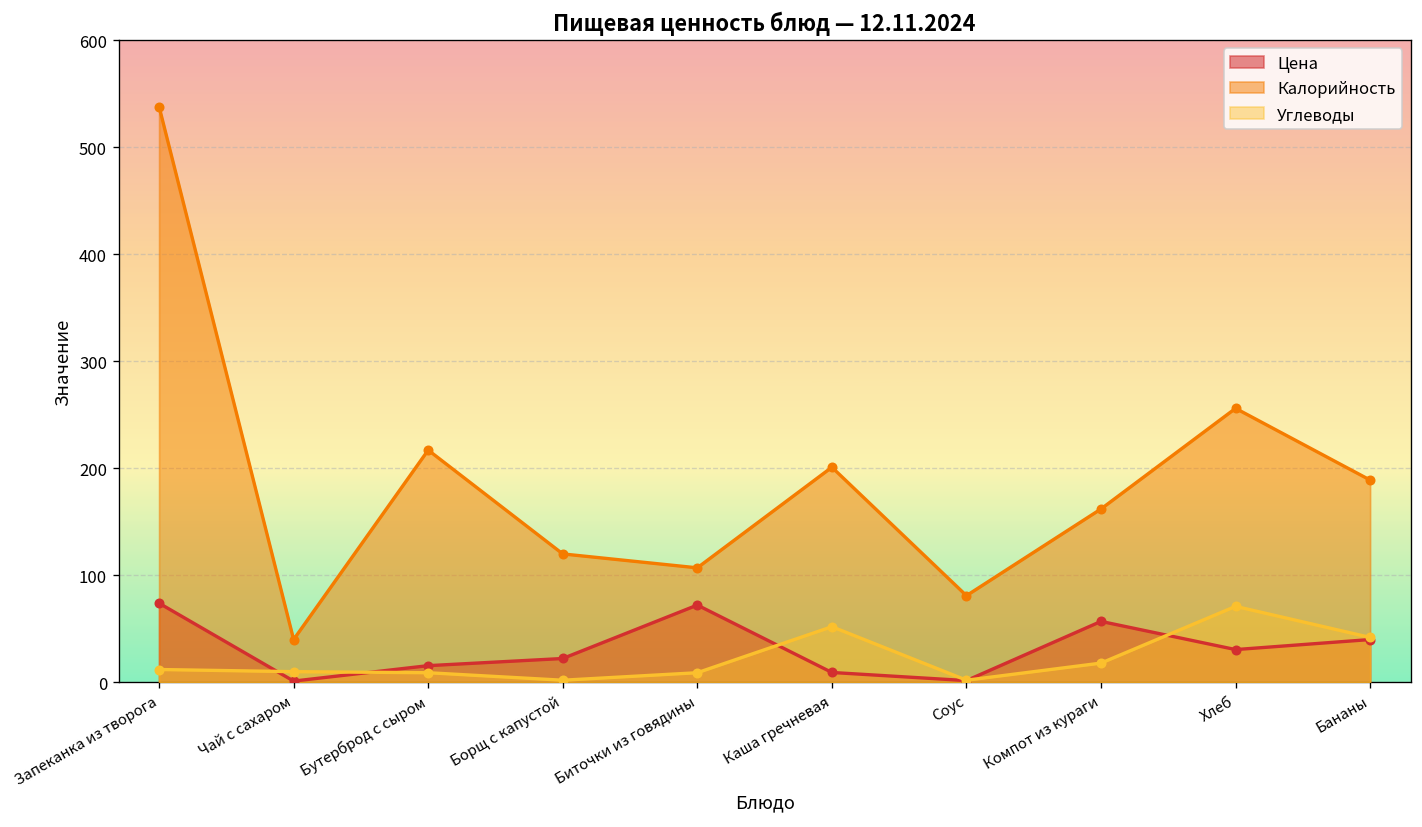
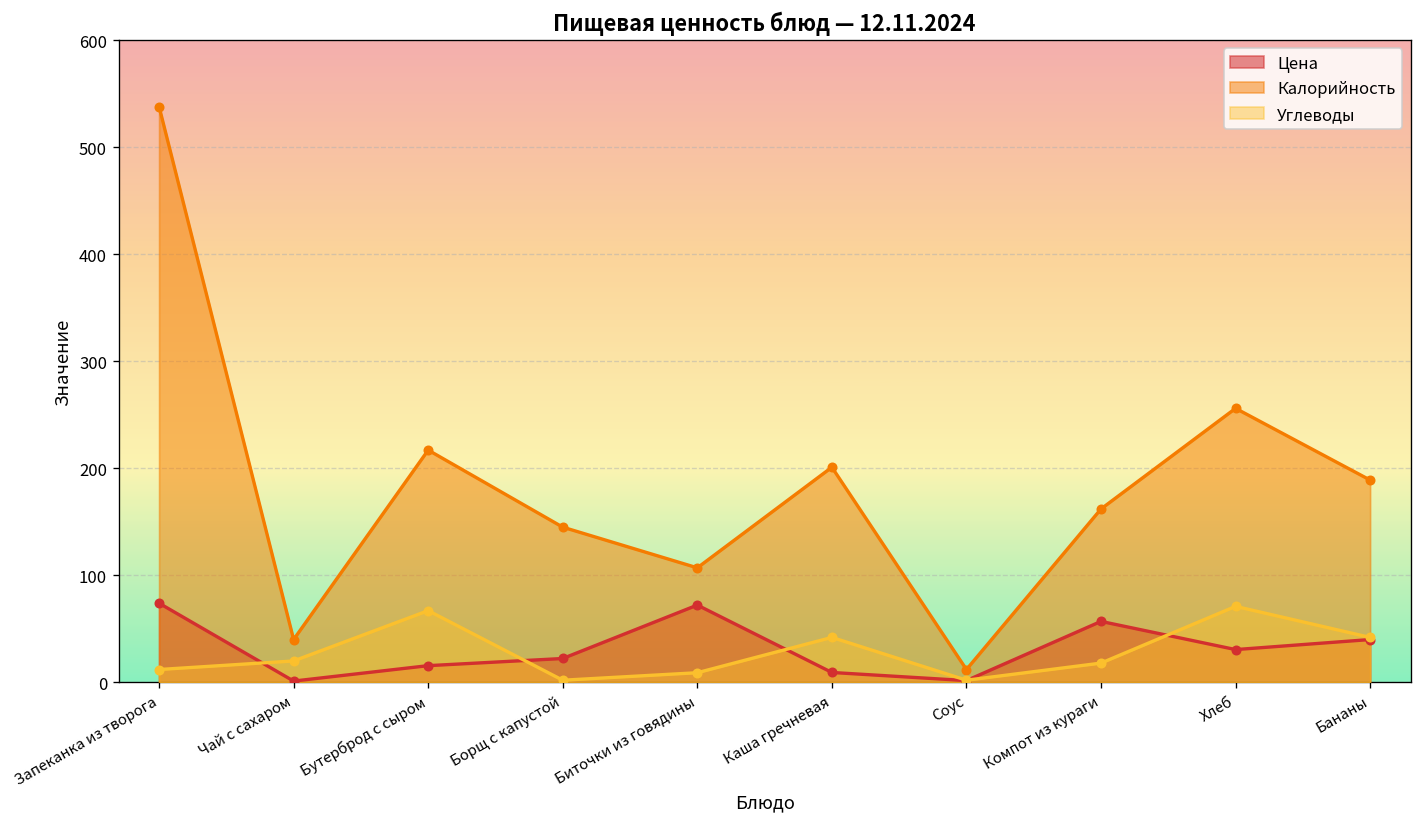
  {
    "Цена": {
      "Запеканка из творога": 70,
      "Чай с сахаром": 0,
      "Бутерброд с сыром": 20,
      "Борщ с капустой": 20,
      "Биточки из говядины": 70,
      "Каша гречневая": 10,
      "Компот из кураги": 60,
      "Хлеб": 30
    },
    "Калорийность": {
      "Запеканка из творога": 540,
      "Чай с сахаром": 40,
      "Бутерброд с сыром": 220,
-     "Борщ с капустой": 120,
+     "Борщ с капустой": 150,
      "Биточки из говядины": 110,
      "Каша гречневая": 200,
-     "Соус": 80,
+     "Соус": 10,
      "Компот из кураги": 160,
      "Хлеб": 260,
      "Бананы": 190
    },
    "Углеводы": {
      "Запеканка из творога": 10,
-     "Чай с сахаром": 10,
-     "Бутерброд с сыром": 10,
+     "Чай с сахаром": 20,
+     "Бутерброд с сыром": 70,
      "Борщ с капустой": 0,
      "Биточки из говядины": 10,
-     "Каша гречневая": 50,
+     "Каша гречневая": 40,
      "Компот из кураги": 20,
      "Хлеб": 70
    }
  }
